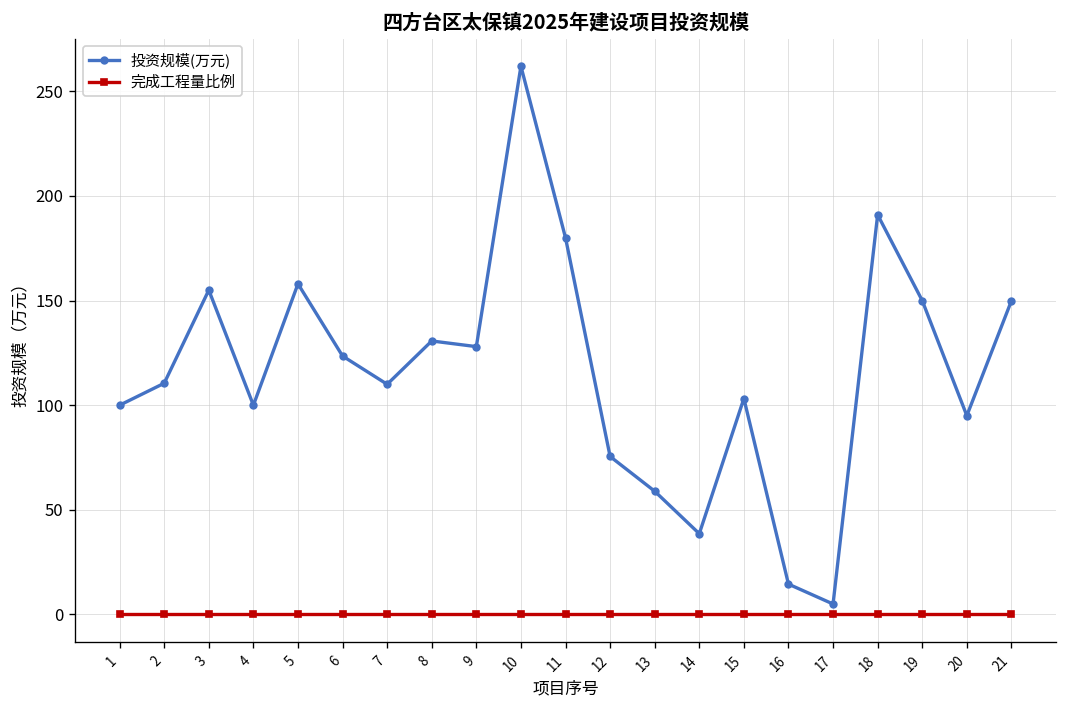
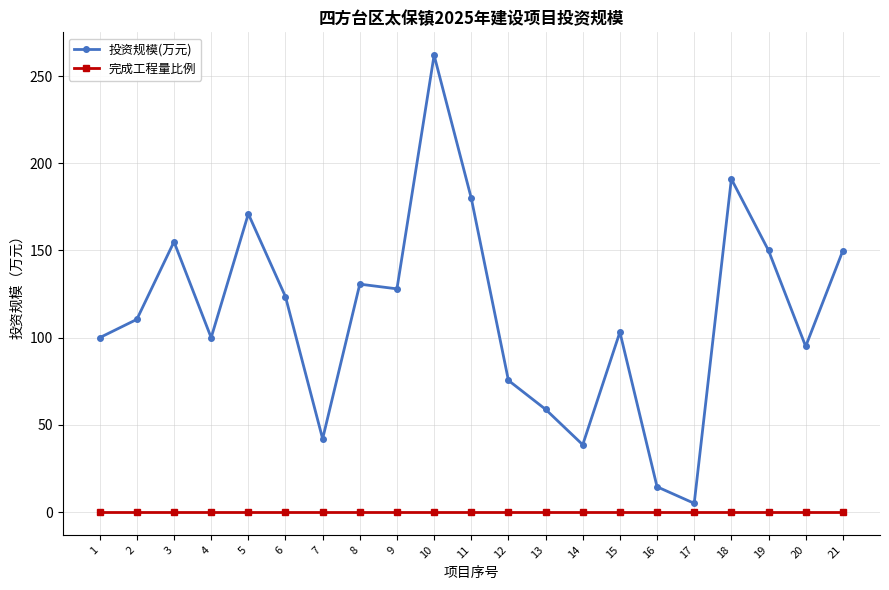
  {
    "投资规模(万元)": {
      "1": 100,
      "2": 111,
      "3": 155,
      "4": 100,
-     "5": 158,
+     "5": 171,
      "6": 124,
-     "7": 110,
+     "7": 42,
      "8": 131,
      "9": 128,
      "10": 262,
      "11": 180,
      "12": 76,
      "13": 59,
      "14": 39,
      "15": 103,
      "16": 15,
      "17": 5,
      "18": 191,
      "19": 150,
      "20": 95,
      "21": 150
    },
    "完成工程量比例": {
      "1": 0,
      "2": 0,
      "3": 0,
      "4": 0,
      "5": 0,
      "6": 0,
      "7": 0,
      "8": 0,
      "9": 0,
      "10": 0,
      "11": 0,
      "12": 0,
      "13": 0,
      "14": 0,
      "15": 0,
      "16": 0,
      "17": 0,
      "18": 0,
      "19": 0,
      "20": 0,
      "21": 0
    }
  }
